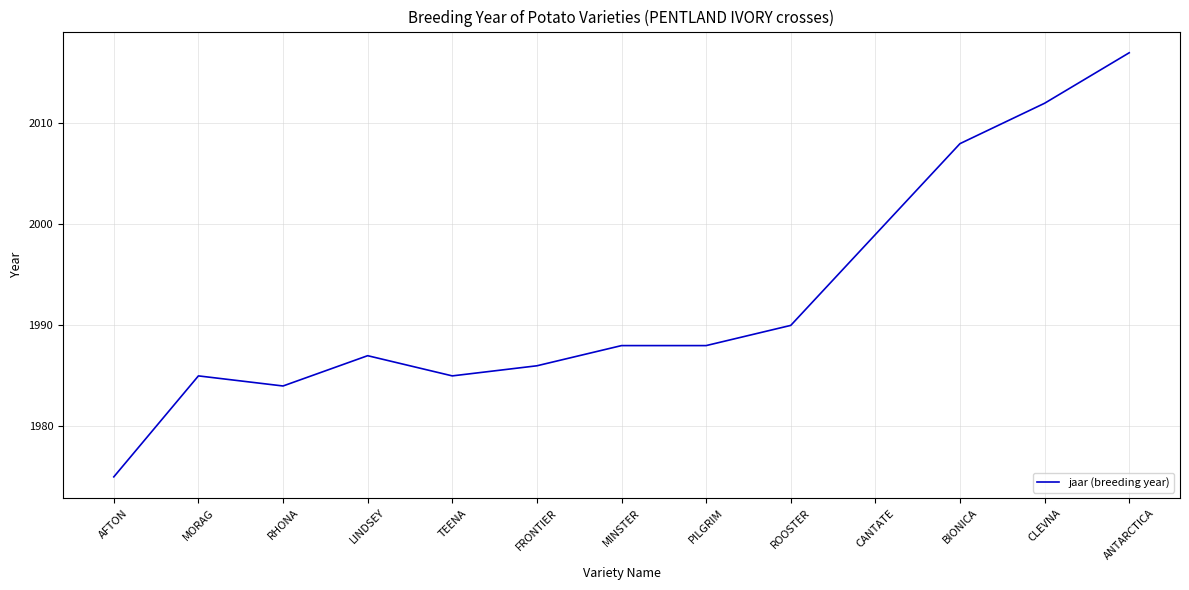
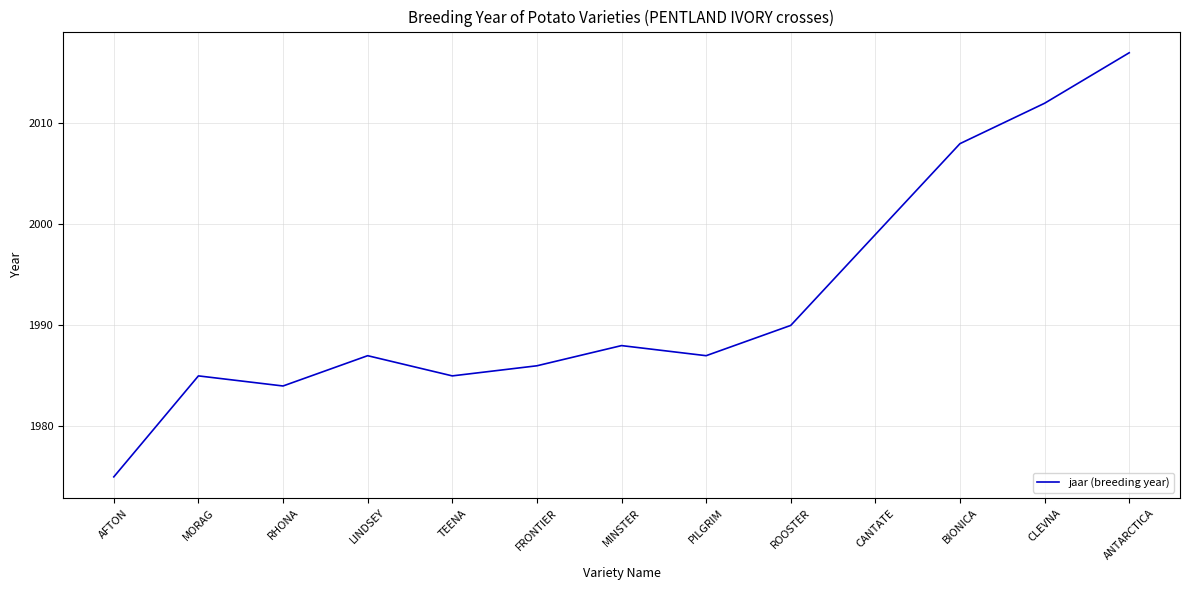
  {
    "AFTON": 1975,
    "MORAG": 1985,
    "RHONA": 1984,
    "LINDSEY": 1987,
    "TEENA": 1985,
    "FRONTIER": 1986,
    "MINSTER": 1988,
-   "PILGRIM": 1988,
+   "PILGRIM": 1987,
    "ROOSTER": 1990,
    "CANTATE": 1999,
    "BIONICA": 2008,
    "CLEVNA": 2012,
    "ANTARCTICA": 2017
  }
